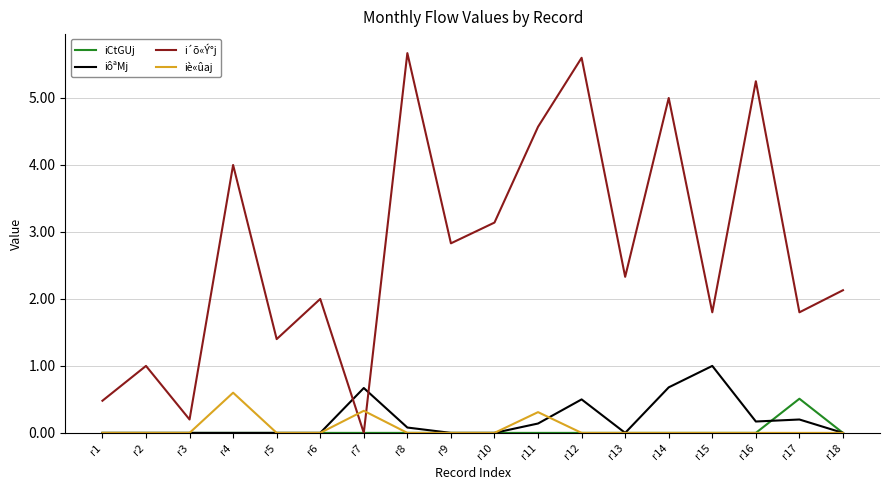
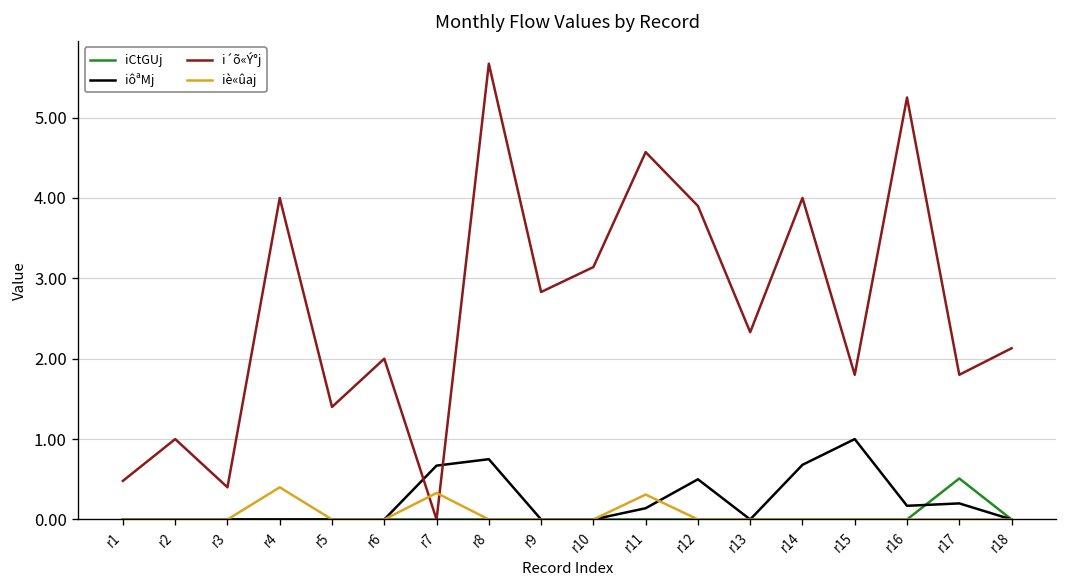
  {
    "iCtGUj": {
      "r11": 0.0,
      "r17": 0.5
    },
    "iôªMj": {
      "r7": 0.7,
-     "r8": 0.1,
+     "r8": 0.8,
      "r11": 0.1,
      "r12": 0.5,
      "r14": 0.7,
      "r15": 1.0,
      "r16": 0.2,
      "r17": 0.2
    },
    "i´õ«Ý°j": {
      "r1": 0.5,
      "r2": 1.0,
-     "r3": 0.2,
+     "r3": 0.4,
      "r4": 4.0,
      "r5": 1.4,
      "r6": 2.0,
      "r8": 5.7,
      "r9": 2.8,
      "r10": 3.1,
      "r11": 4.6,
-     "r12": 5.6,
+     "r12": 3.9,
      "r13": 2.3,
-     "r14": 5,
+     "r14": 4,
      "r15": 1.8,
      "r16": 5.3,
      "r17": 1.8,
      "r18": 2.1
    },
    "iè«ûaj": {
-     "r4": 0.6,
+     "r4": 0.4,
      "r7": 0.3,
      "r11": 0.3,
      "r17": 0.0
    }
  }
